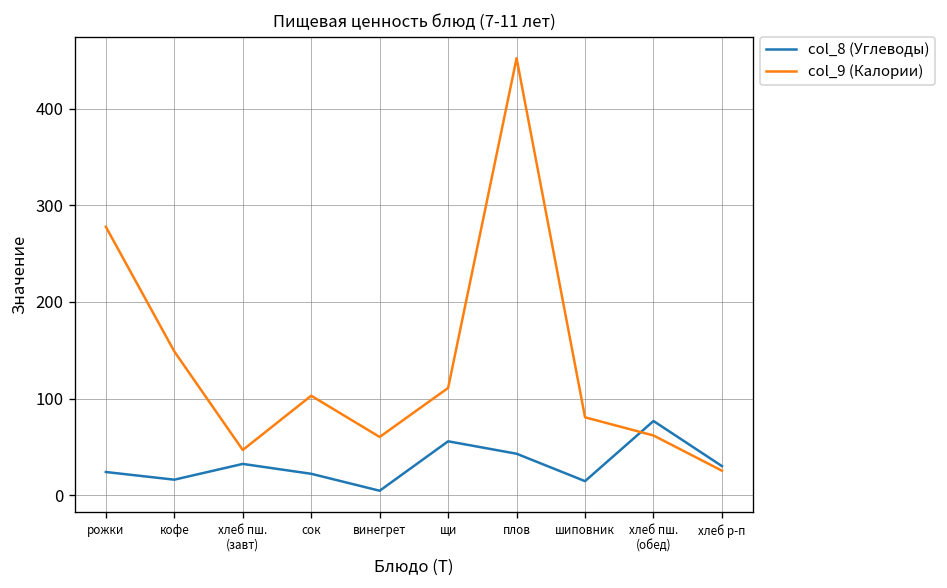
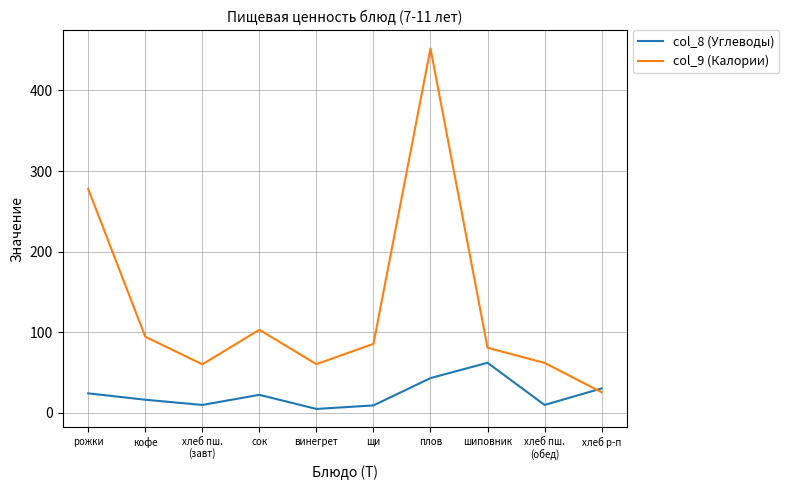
  {
    "col_8 (Углеводы)": {
      "рожки": 20,
      "кофе": 20,
-     "хлеб пш. (завт)": 30,
+     "хлеб пш. (завт)": 10,
      "сок": 20,
      "винегрет": 0,
-     "щи": 60,
+     "щи": 10,
      "плов": 40,
-     "шиповник": 10,
-     "хлеб пш. (обед)": 80,
+     "шиповник": 60,
+     "хлеб пш. (обед)": 10,
      "хлеб р-п": 30
    },
    "col_9 (Калории)": {
      "рожки": 280,
-     "кофе": 150,
-     "хлеб пш. (завт)": 50,
+     "кофе": 90,
+     "хлеб пш. (завт)": 60,
      "сок": 100,
      "винегрет": 60,
-     "щи": 110,
+     "щи": 90,
      "плов": 450,
      "шиповник": 80,
      "хлеб пш. (обед)": 60,
      "хлеб р-п": 30
    }
  }
